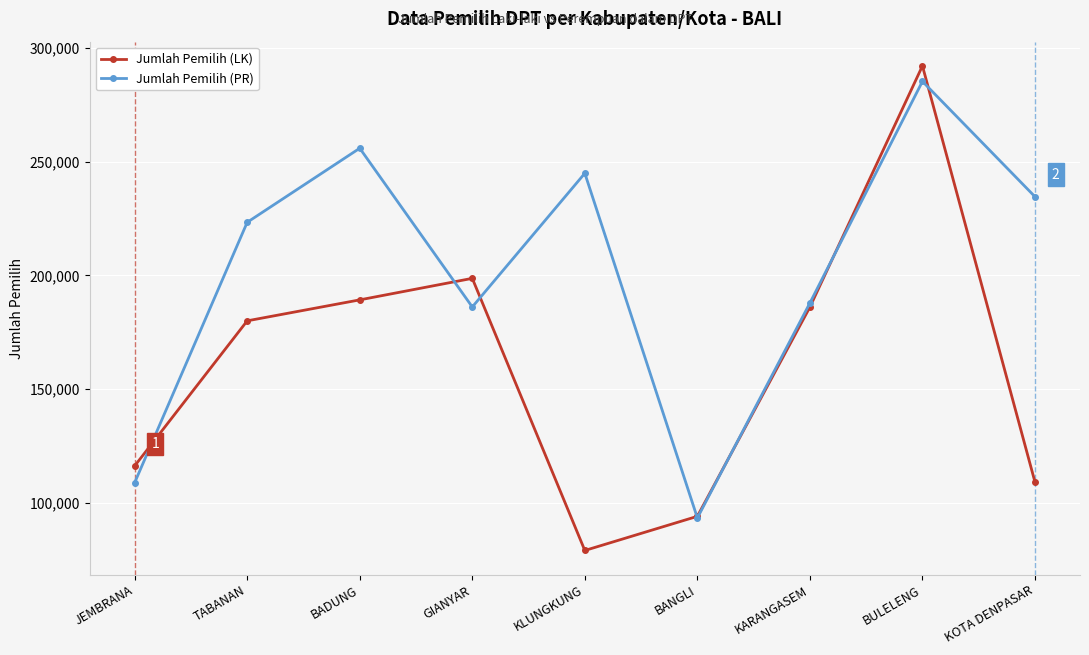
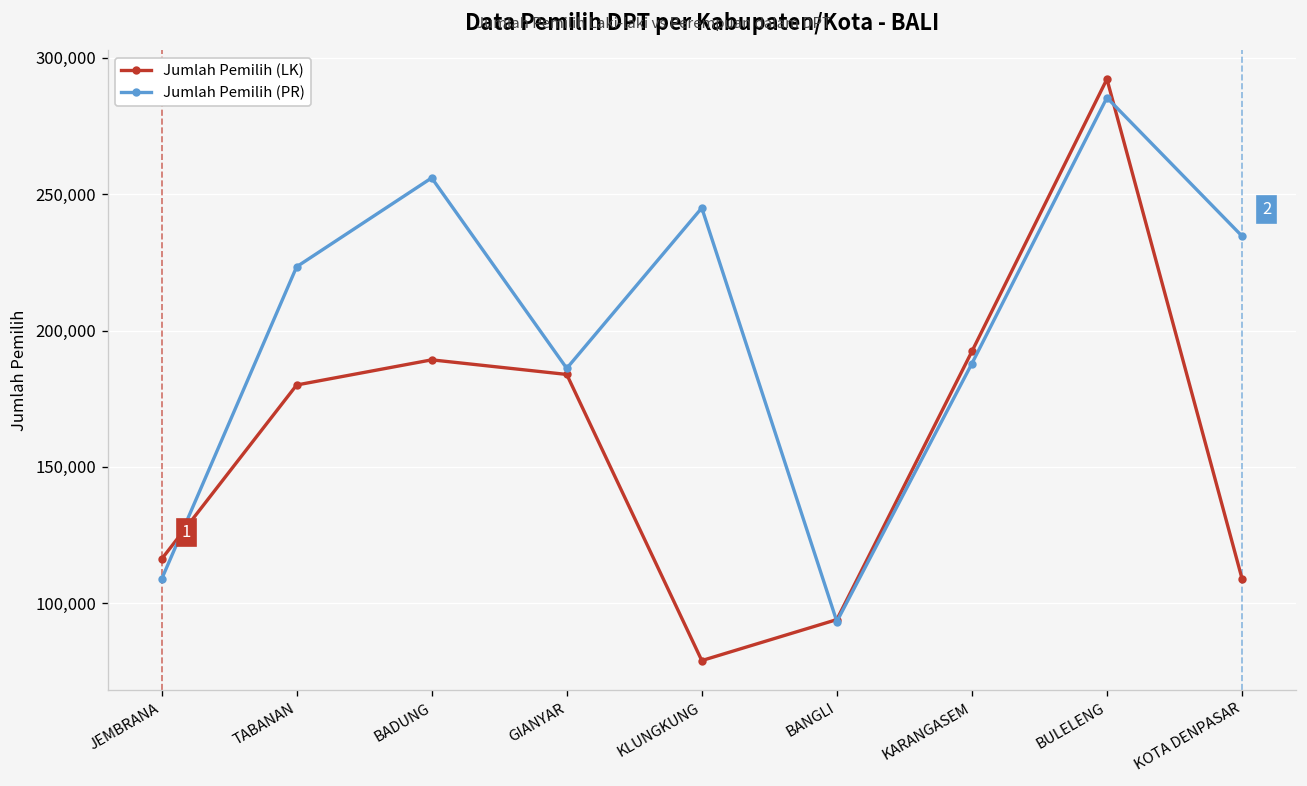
  {
    "Jumlah Pemilih (LK)": {
      "TABANAN": "180,000",
      "BADUNG": "189,000",
-     "GIANYAR": "199,000",
+     "GIANYAR": "184,000",
      "KLUNGKUNG": "79,000",
-     "KARANGASEM": "186,000",
+     "KARANGASEM": "192,000",
      "BULELENG": "292,000",
      "KOTA DENPASAR": "109,000"
    },
    "Jumlah Pemilih (PR)": {
      "JEMBRANA": "109,000",
      "TABANAN": "223,000",
      "BADUNG": "256,000",
      "GIANYAR": "186,000",
      "KLUNGKUNG": "245,000",
      "KARANGASEM": "188,000",
      "BULELENG": "285,000"
    }
  }
